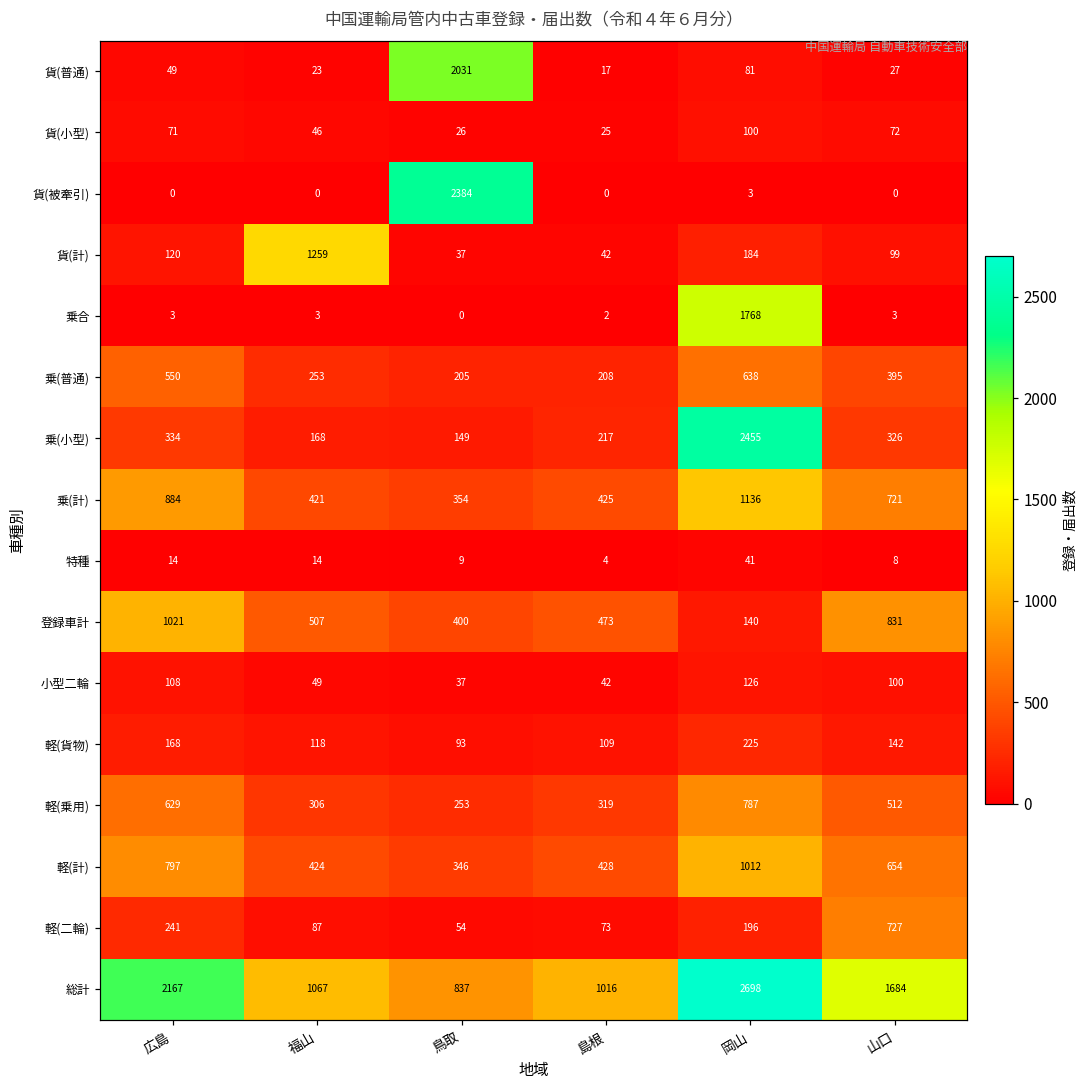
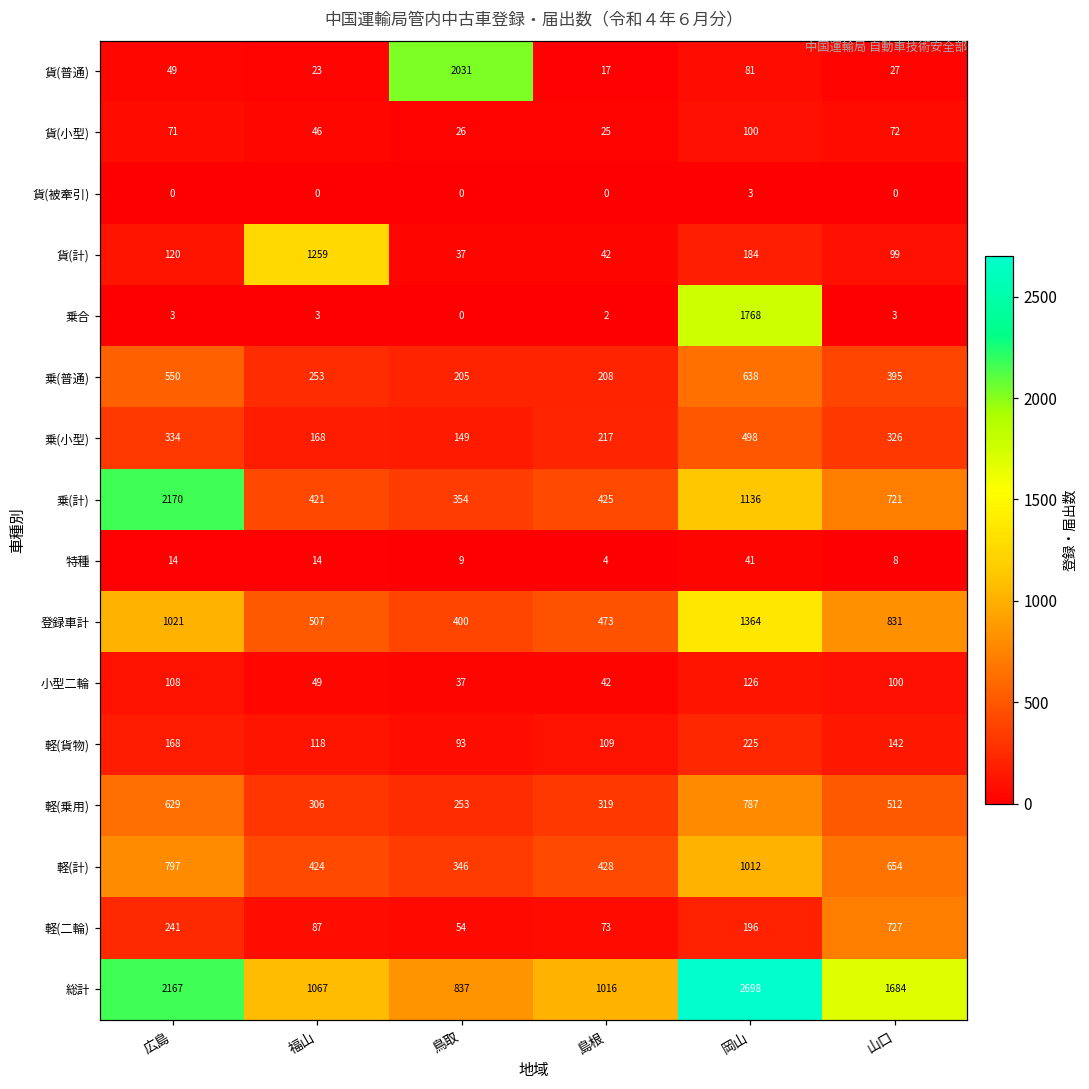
  {
    "貨(普通)": {
      "広島": 49,
      "福山": 23,
      "鳥取": 2031,
      "島根": 17,
      "岡山": 81
    },
    "貨(小型)": {
      "広島": 71,
      "福山": 46,
      "鳥取": 26,
      "島根": 25,
      "岡山": 100,
      "山口": 72
    },
    "貨(被牽引)": {
      "広島": 0,
      "福山": 0,
-     "鳥取": 2384,
+     "鳥取": 0,
      "島根": 0,
      "岡山": 3,
      "山口": 0
    },
    "貨(計)": {
      "広島": 120,
      "福山": 1259,
      "鳥取": 37,
      "島根": 42,
      "岡山": 184,
      "山口": 99
    },
    "乗合": {
      "広島": 3,
      "福山": 3,
      "鳥取": 0,
      "島根": 2,
      "岡山": 1768,
      "山口": 3
    },
    "乗(普通)": {
      "広島": 550,
      "福山": 253,
      "鳥取": 205,
      "島根": 208,
      "岡山": 638,
      "山口": 395
    },
    "乗(小型)": {
      "広島": 334,
      "福山": 168,
      "鳥取": 149,
      "島根": 217,
-     "岡山": 2455,
+     "岡山": 498,
      "山口": 326
    },
    "乗(計)": {
-     "広島": 884,
+     "広島": 2170,
      "福山": 421,
      "鳥取": 354,
      "島根": 425,
      "岡山": 1136,
      "山口": 721
    },
    "特種": {
      "広島": 14,
      "福山": 14,
      "鳥取": 9,
      "島根": 4,
      "岡山": 41,
      "山口": 8
    },
    "登録車計": {
      "広島": 1021,
      "福山": 507,
      "鳥取": 400,
      "島根": 473,
-     "岡山": 140,
+     "岡山": 1364,
      "山口": 831
    },
    "小型二輪": {
      "広島": 108,
      "福山": 49,
      "鳥取": 37,
      "島根": 42,
      "岡山": 126,
      "山口": 100
    },
    "軽(貨物)": {
      "広島": 168,
      "福山": 118,
      "鳥取": 93,
      "島根": 109,
      "岡山": 225,
      "山口": 142
    },
    "軽(乗用)": {
      "広島": 629,
      "福山": 306,
      "鳥取": 253,
      "島根": 319,
      "岡山": 787,
      "山口": 512
    },
    "軽(計)": {
      "広島": 797,
      "福山": 424,
      "鳥取": 346,
      "島根": 428,
      "岡山": 1012,
      "山口": 654
    },
    "軽(二輪)": {
      "広島": 241,
      "福山": 87,
      "鳥取": 54,
      "島根": 73,
      "岡山": 196,
      "山口": 727
    },
    "総計": {
      "広島": 2167,
      "福山": 1067,
      "鳥取": 837,
      "島根": 1016,
      "岡山": 2698,
      "山口": 1684
    }
  }
